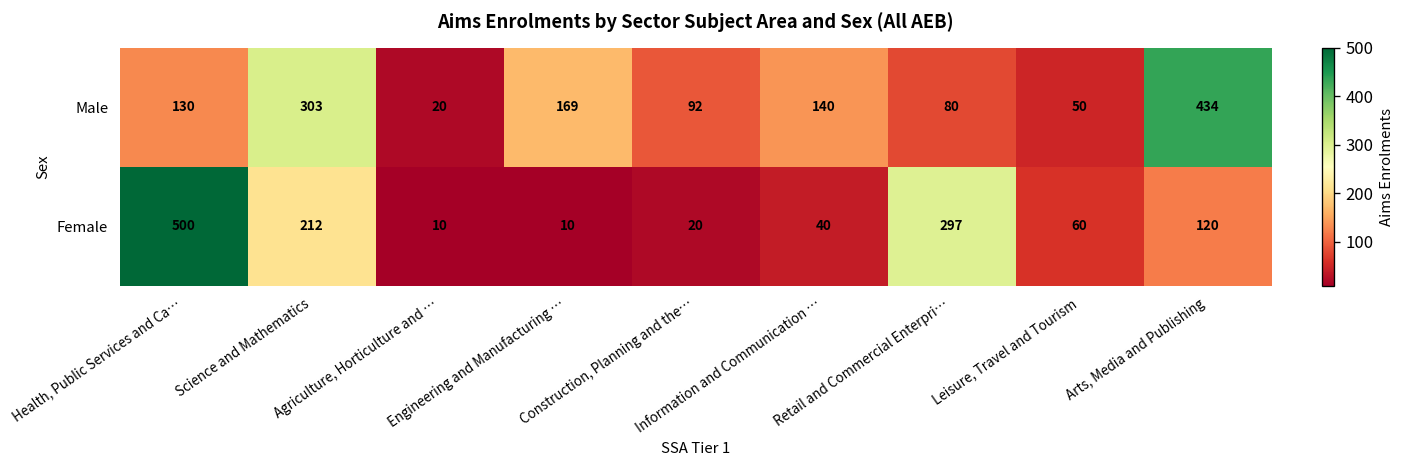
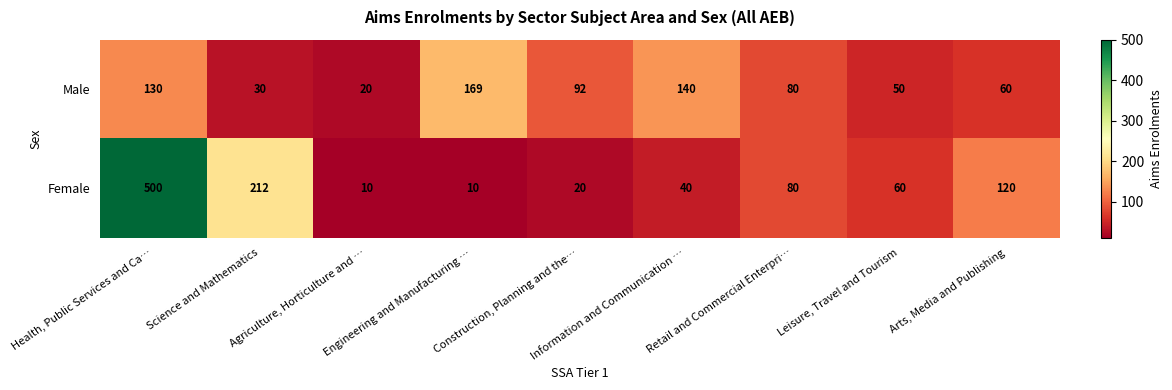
  {
    "Male": {
      "Health, Public Services and Ca…": 130,
-     "Science and Mathematics": 303,
+     "Science and Mathematics": 30,
      "Agriculture, Horticulture and …": 20,
      "Engineering and Manufacturing …": 169,
      "Construction, Planning and the…": 92,
      "Information and Communication …": 140,
      "Retail and Commercial Enterpri…": 80,
      "Leisure, Travel and Tourism": 50,
-     "Arts, Media and Publishing": 434
+     "Arts, Media and Publishing": 60
    },
    "Female": {
      "Health, Public Services and Ca…": 500,
      "Science and Mathematics": 212,
      "Agriculture, Horticulture and …": 10,
      "Engineering and Manufacturing …": 10,
      "Construction, Planning and the…": 20,
      "Information and Communication …": 40,
-     "Retail and Commercial Enterpri…": 297,
+     "Retail and Commercial Enterpri…": 80,
      "Leisure, Travel and Tourism": 60,
      "Arts, Media and Publishing": 120
    }
  }
